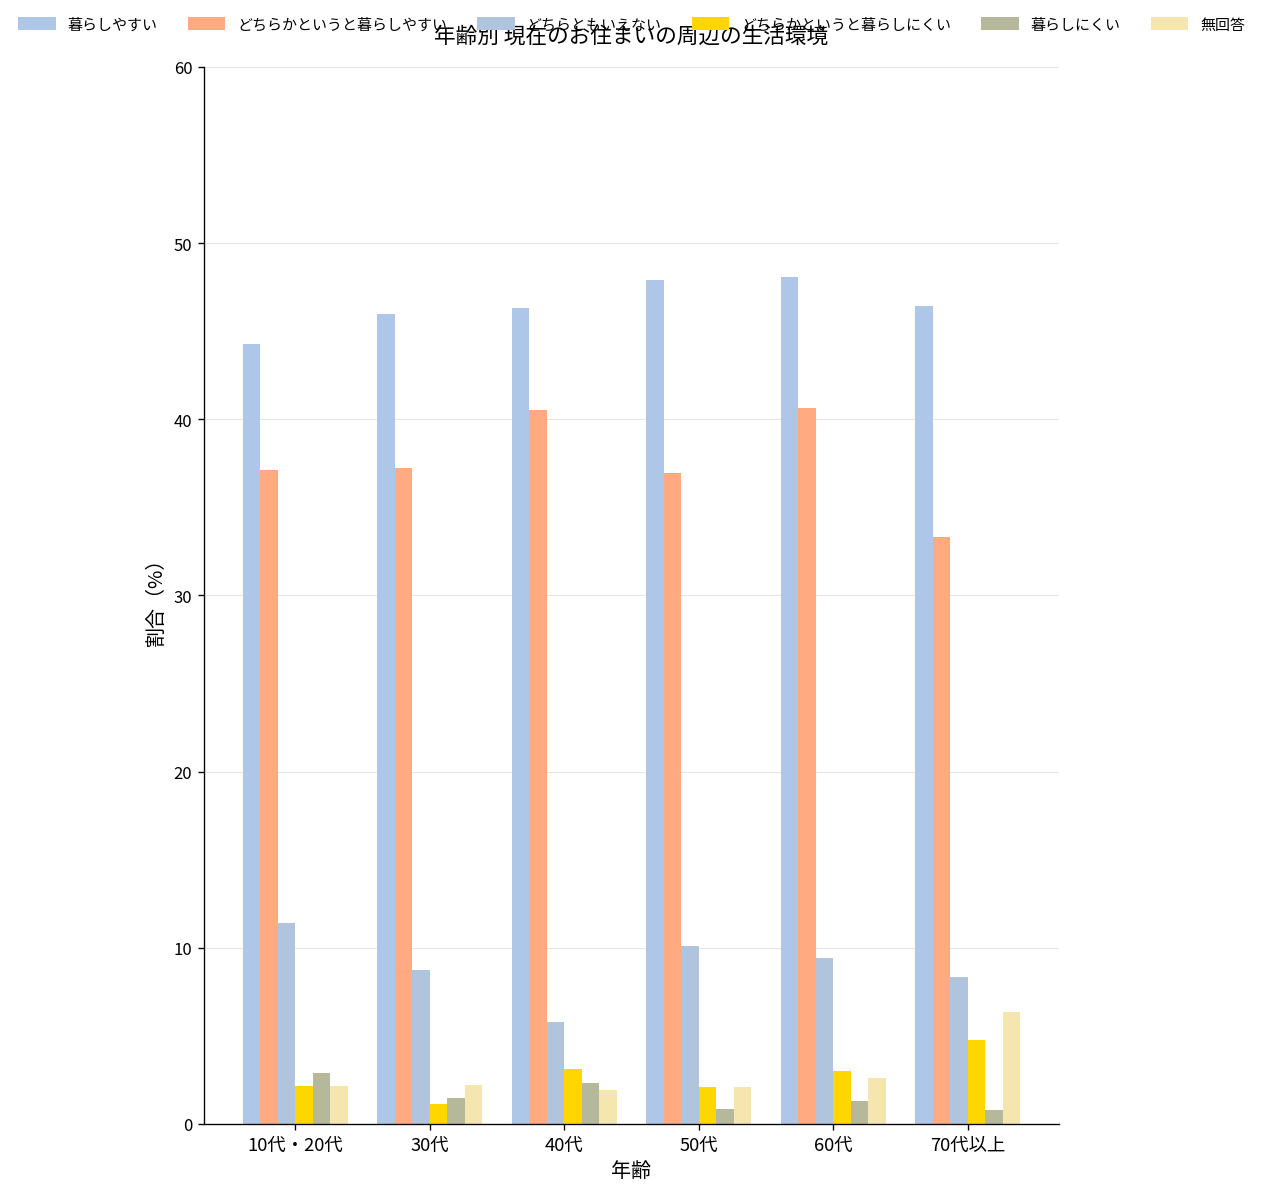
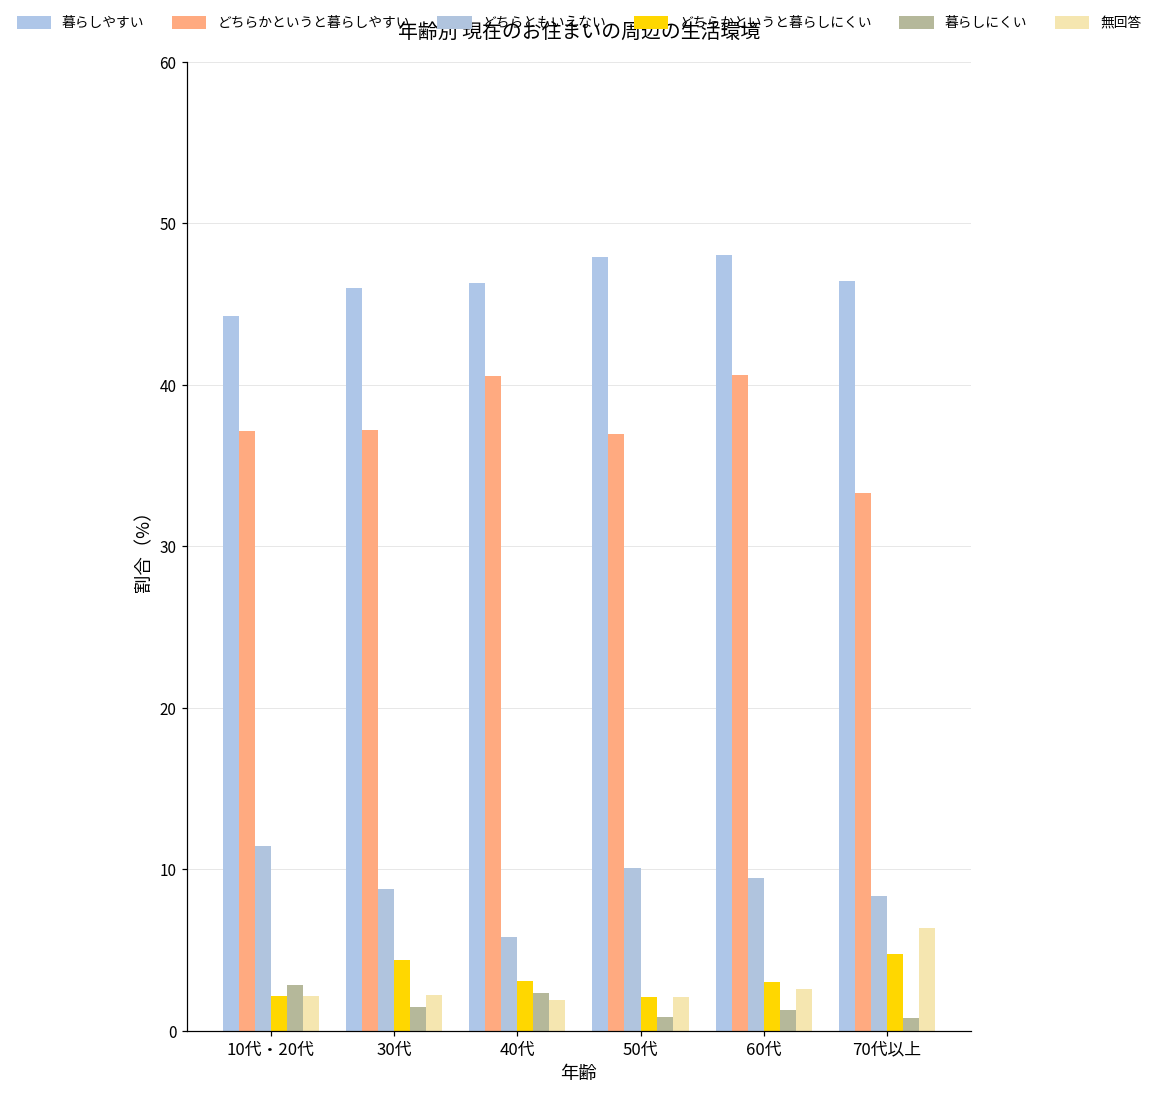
  {
    "どちらかというと暮らしやすい": {
      "10代・20代": 37.1,
      "30代": 37.2,
      "40代": 40.5,
      "50代": 37.0,
      "60代": 40.6,
      "70代以上": 33.3
    },
    "どちらかというと暮らしにくい": {
      "10代・20代": 2.1,
-     "30代": 1.1,
+     "30代": 4.4,
      "40代": 3.1,
      "50代": 2.1,
      "60代": 3.0,
      "70代以上": 4.8
    },
    "暮らしにくい": {
      "10代・20代": 2.9,
      "30代": 1.5,
      "40代": 2.3,
      "50代": 0.8,
      "60代": 1.3,
      "70代以上": 0.8
    },
    "無回答": {
      "10代・20代": 2.1,
      "30代": 2.2,
      "40代": 1.9,
      "50代": 2.1,
      "60代": 2.6,
      "70代以上": 6.4
    }
  }
